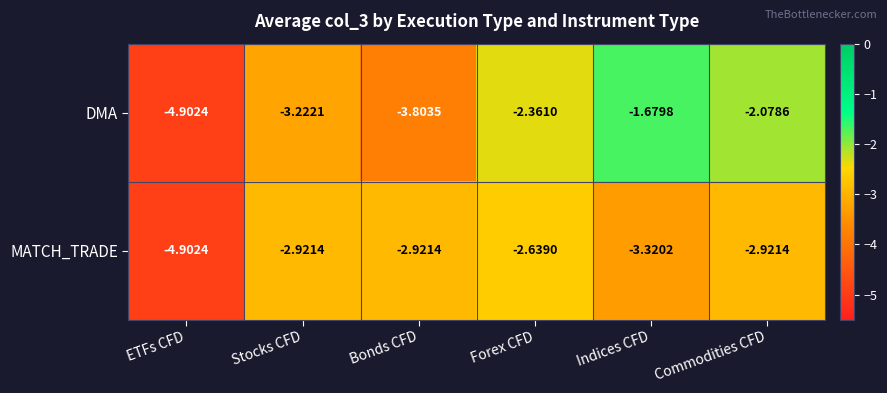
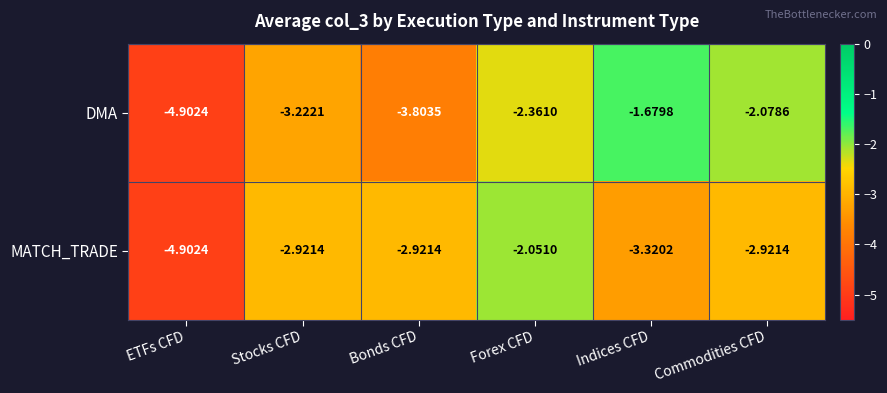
  {
    "DMA": {
      "ETFs CFD": -4.9024,
      "Stocks CFD": -3.2221,
      "Bonds CFD": -3.8035,
      "Forex CFD": -2.3610,
      "Indices CFD": -1.6798,
      "Commodities CFD": -2.0786
    },
    "MATCH_TRADE": {
      "ETFs CFD": -4.9024,
      "Stocks CFD": -2.9214,
      "Bonds CFD": -2.9214,
-     "Forex CFD": -2.6390,
+     "Forex CFD": -2.0510,
      "Indices CFD": -3.3202,
      "Commodities CFD": -2.9214
    }
  }
